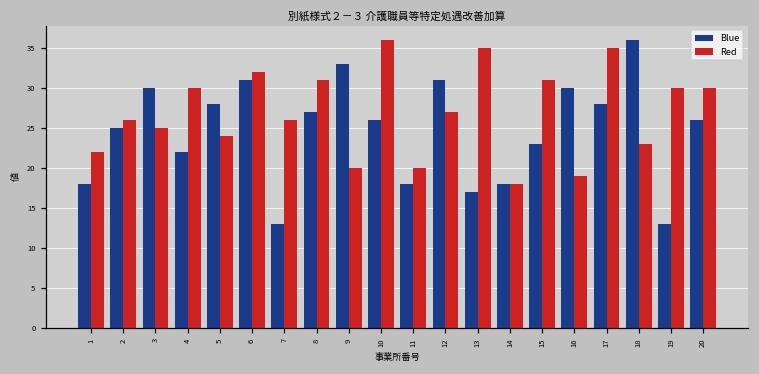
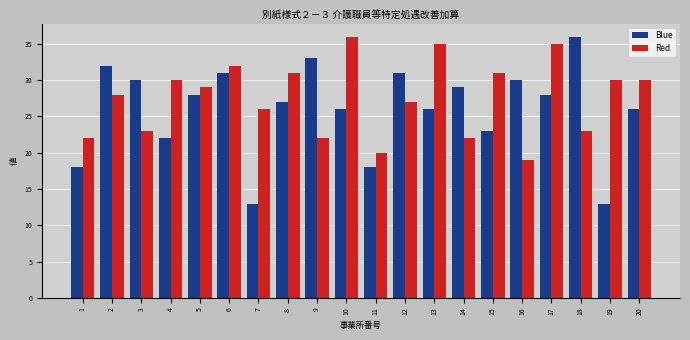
  {
    "Blue": {
      "1": 18,
-     "2": 25,
+     "2": 32,
      "3": 30,
      "4": 22,
      "5": 28,
      "6": 31,
      "7": 13,
      "8": 27,
      "9": 33,
      "10": 26,
      "11": 18,
      "12": 31,
-     "13": 17,
-     "14": 18,
+     "13": 26,
+     "14": 29,
      "15": 23,
      "16": 30,
      "17": 28,
      "18": 36,
      "19": 13,
      "20": 26
    },
    "Red": {
      "1": 22,
-     "2": 26,
-     "3": 25,
+     "2": 28,
+     "3": 23,
      "4": 30,
-     "5": 24,
+     "5": 29,
      "6": 32,
      "7": 26,
      "8": 31,
-     "9": 20,
+     "9": 22,
      "10": 36,
      "11": 20,
      "12": 27,
      "13": 35,
-     "14": 18,
+     "14": 22,
      "15": 31,
      "16": 19,
      "17": 35,
      "18": 23,
      "19": 30,
      "20": 30
    }
  }
